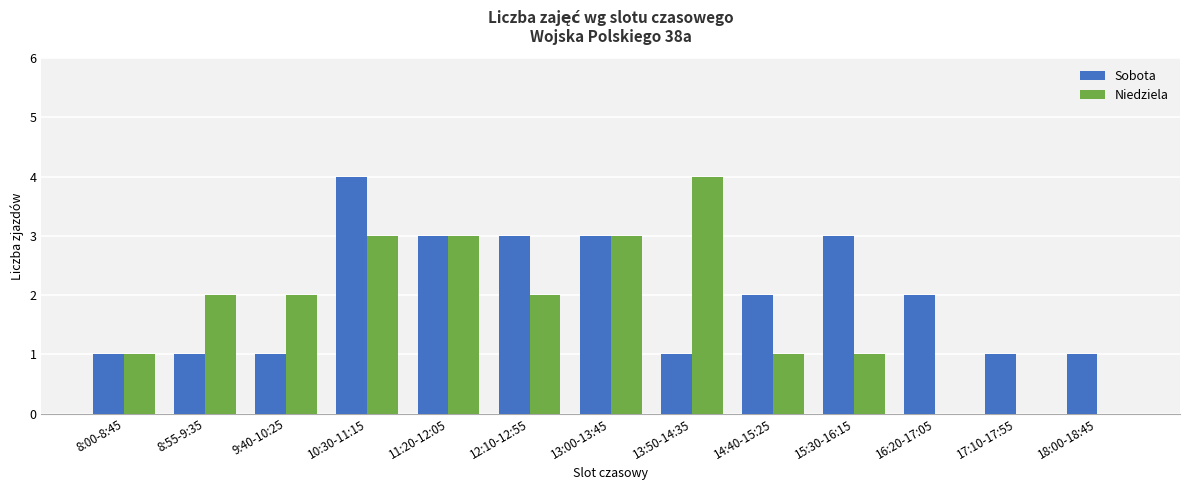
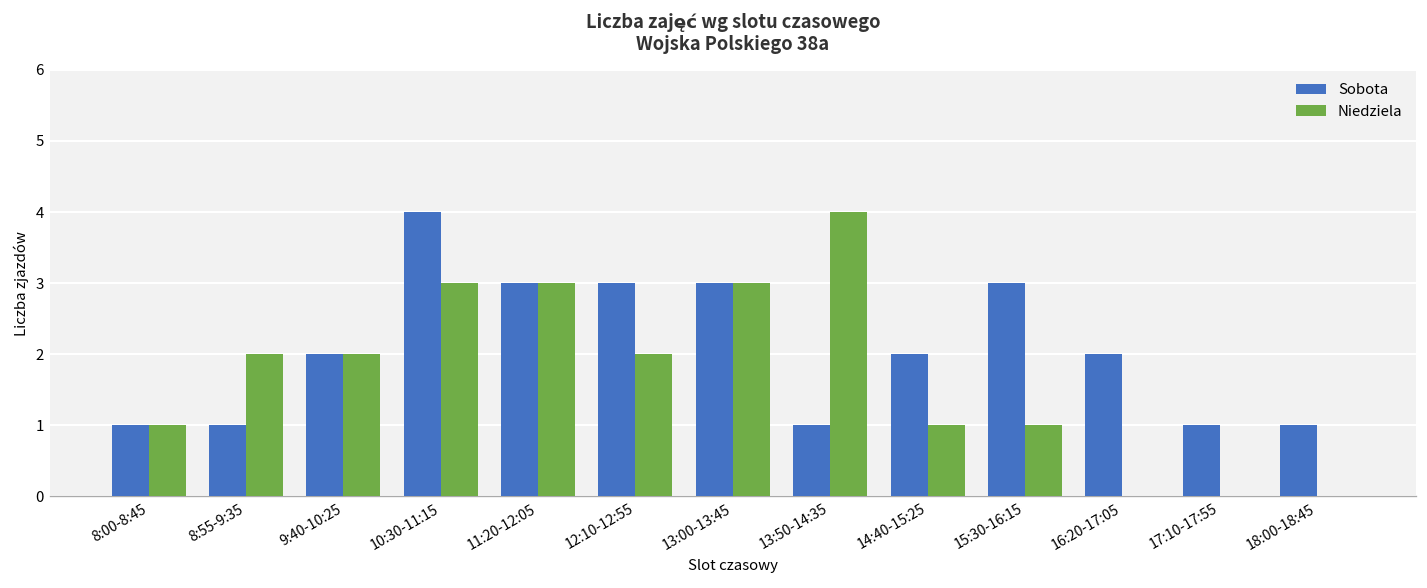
  {
    "Sobota": {
      "8:00-8:45": 1,
      "8:55-9:35": 1,
-     "9:40-10:25": 1,
+     "9:40-10:25": 2,
      "10:30-11:15": 4,
      "11:20-12:05": 3,
      "12:10-12:55": 3,
      "13:00-13:45": 3,
      "13:50-14:35": 1,
      "14:40-15:25": 2,
      "15:30-16:15": 3,
      "16:20-17:05": 2,
      "17:10-17:55": 1,
      "18:00-18:45": 1
    },
    "Niedziela": {
      "8:00-8:45": 1,
      "8:55-9:35": 2,
      "9:40-10:25": 2,
      "10:30-11:15": 3,
      "11:20-12:05": 3,
      "12:10-12:55": 2,
      "13:00-13:45": 3,
      "13:50-14:35": 4,
      "14:40-15:25": 1,
      "15:30-16:15": 1,
      "16:20-17:05": 0,
      "17:10-17:55": 0,
      "18:00-18:45": 0
    }
  }
